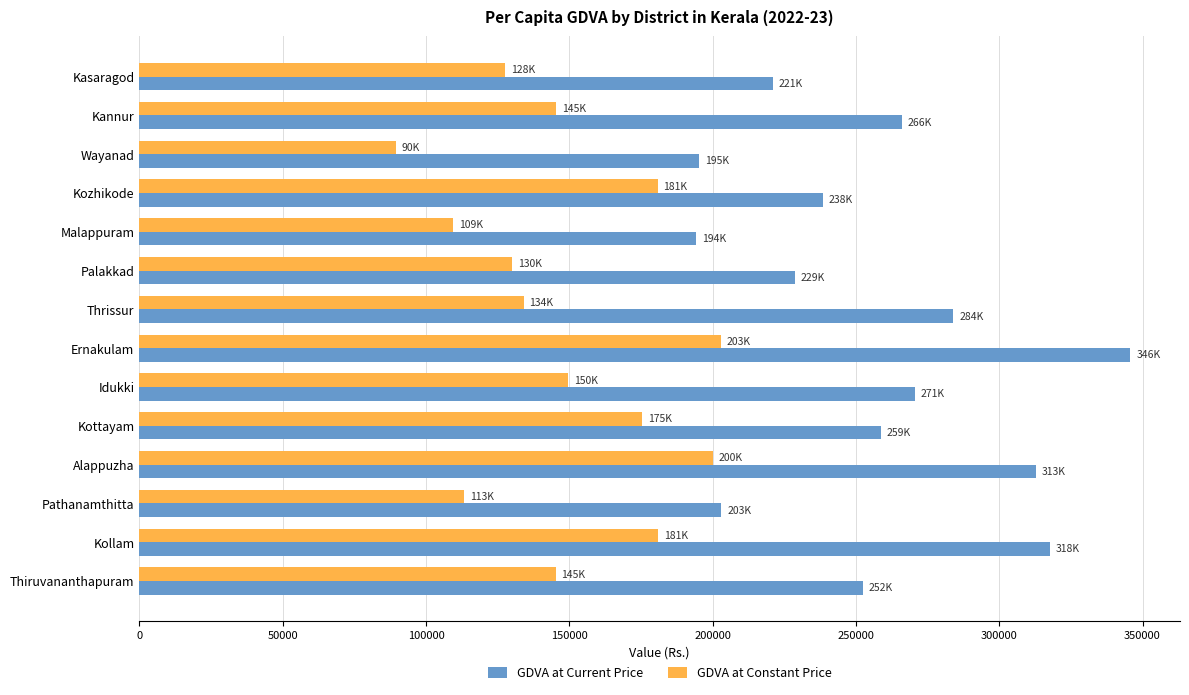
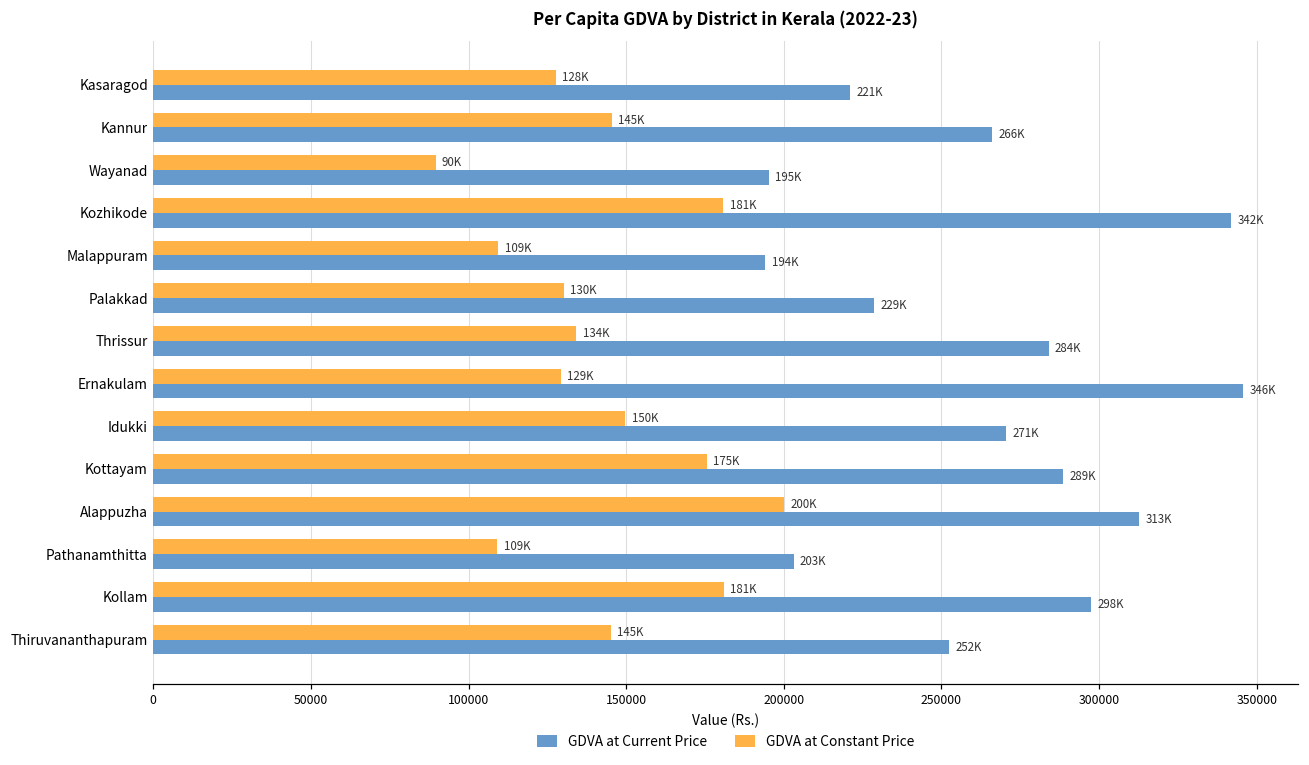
  {
    "GDVA at Current Price": {
      "Kasaragod": "221K",
      "Kannur": "266K",
      "Wayanad": "195K",
-     "Kozhikode": "238K",
+     "Kozhikode": "342K",
      "Malappuram": "194K",
      "Palakkad": "229K",
      "Thrissur": "284K",
      "Ernakulam": "346K",
      "Idukki": "271K",
-     "Kottayam": "259K",
+     "Kottayam": "289K",
      "Alappuzha": "313K",
      "Pathanamthitta": "203K",
-     "Kollam": "318K",
+     "Kollam": "298K",
      "Thiruvananthapuram": "252K"
    },
    "GDVA at Constant Price": {
      "Kasaragod": "128K",
      "Kannur": "145K",
      "Wayanad": "90K",
      "Kozhikode": "181K",
      "Malappuram": "109K",
      "Palakkad": "130K",
      "Thrissur": "134K",
-     "Ernakulam": "203K",
+     "Ernakulam": "129K",
      "Idukki": "150K",
      "Kottayam": "175K",
      "Alappuzha": "200K",
-     "Pathanamthitta": "113K",
+     "Pathanamthitta": "109K",
      "Kollam": "181K",
      "Thiruvananthapuram": "145K"
    }
  }
